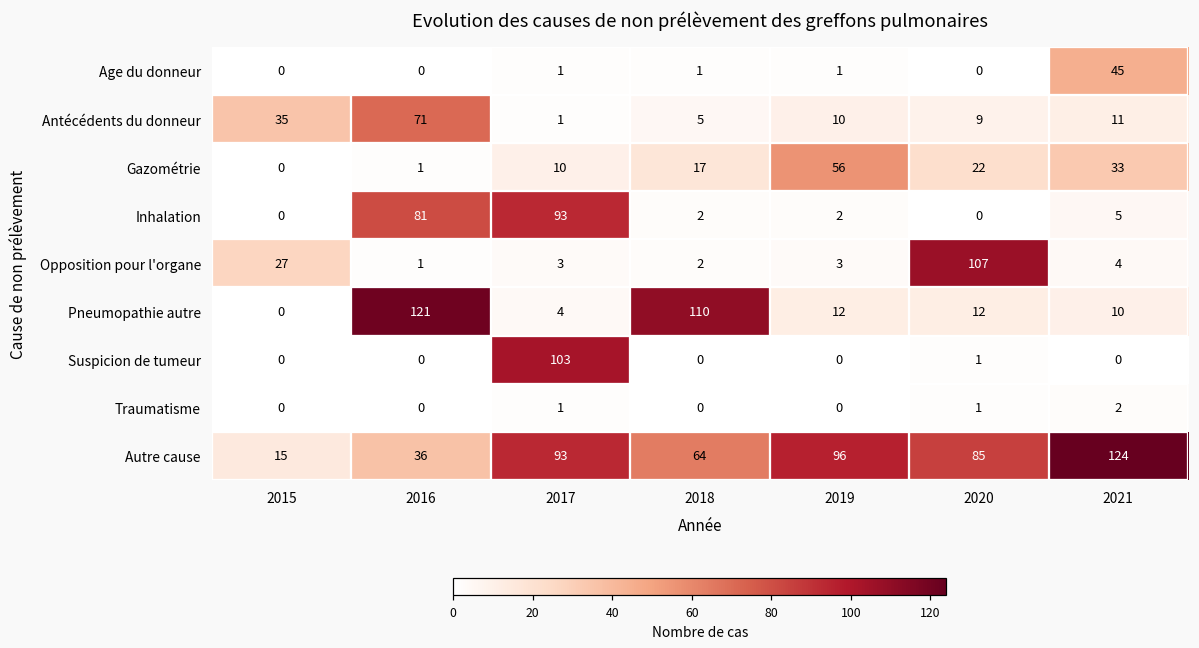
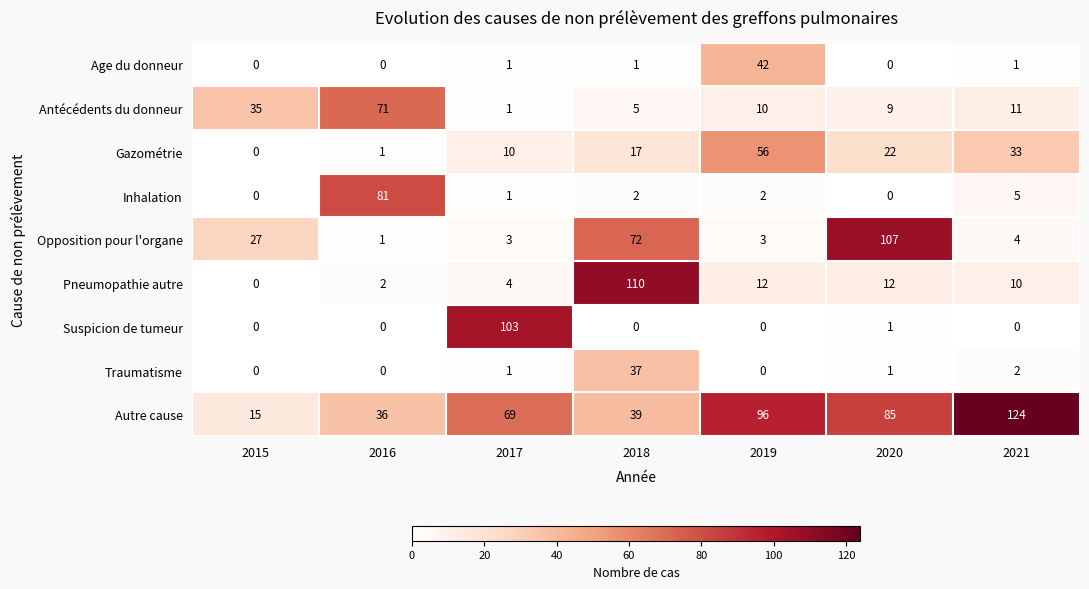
  {
    "Age du donneur": {
      "2015": 0,
      "2016": 0,
      "2017": 1,
      "2018": 1,
-     "2019": 1,
+     "2019": 42,
      "2020": 0,
-     "2021": 45
+     "2021": 1
    },
    "Antécédents du donneur": {
      "2015": 35,
      "2016": 71,
      "2017": 1,
      "2018": 5,
      "2019": 10,
      "2020": 9,
      "2021": 11
    },
    "Gazométrie": {
      "2015": 0,
      "2016": 1,
      "2017": 10,
      "2018": 17,
      "2019": 56,
      "2020": 22,
      "2021": 33
    },
    "Inhalation": {
      "2015": 0,
      "2016": 81,
-     "2017": 93,
+     "2017": 1,
      "2018": 2,
      "2019": 2,
      "2020": 0,
      "2021": 5
    },
    "Opposition pour l'organe": {
      "2015": 27,
      "2016": 1,
      "2017": 3,
-     "2018": 2,
+     "2018": 72,
      "2019": 3,
      "2020": 107,
      "2021": 4
    },
    "Pneumopathie autre": {
      "2015": 0,
-     "2016": 121,
+     "2016": 2,
      "2017": 4,
      "2018": 110,
      "2019": 12,
      "2020": 12,
      "2021": 10
    },
    "Suspicion de tumeur": {
      "2015": 0,
      "2016": 0,
      "2017": 103,
      "2018": 0,
      "2019": 0,
      "2020": 1,
      "2021": 0
    },
    "Traumatisme": {
      "2015": 0,
      "2016": 0,
      "2017": 1,
-     "2018": 0,
+     "2018": 37,
      "2019": 0,
      "2020": 1,
      "2021": 2
    },
    "Autre cause": {
      "2015": 15,
      "2016": 36,
-     "2017": 93,
-     "2018": 64,
+     "2017": 69,
+     "2018": 39,
      "2019": 96,
      "2020": 85,
      "2021": 124
    }
  }
